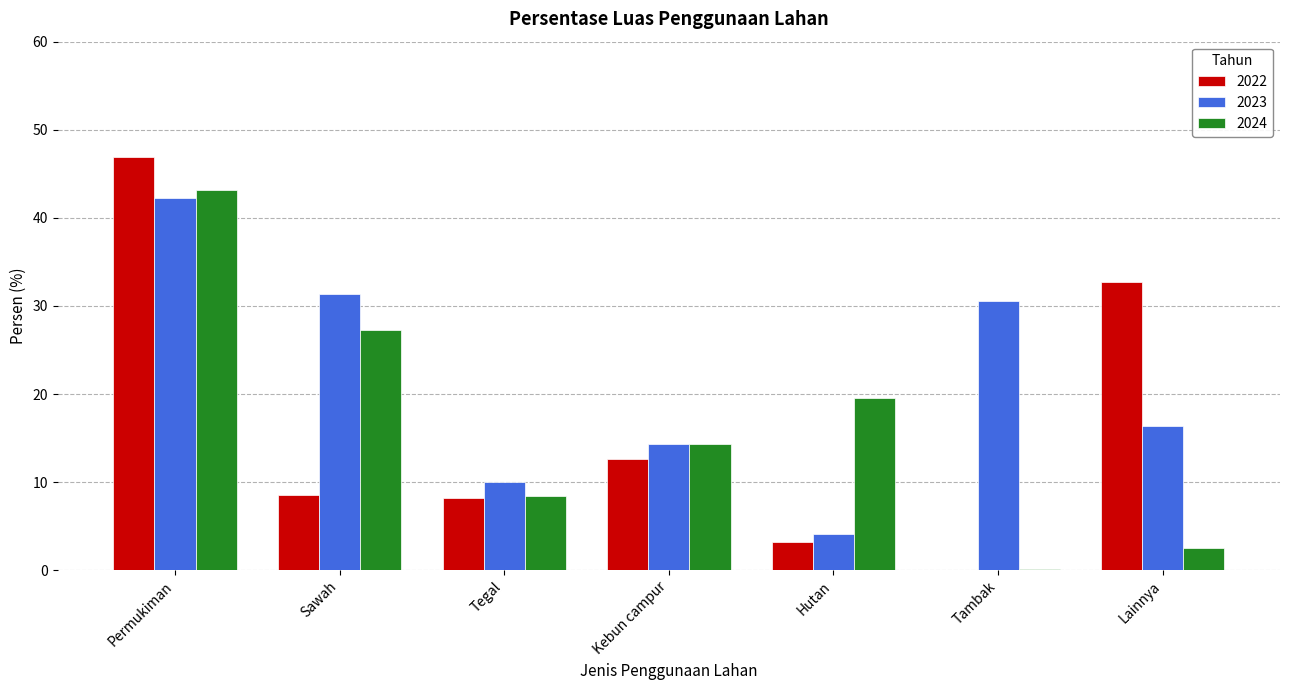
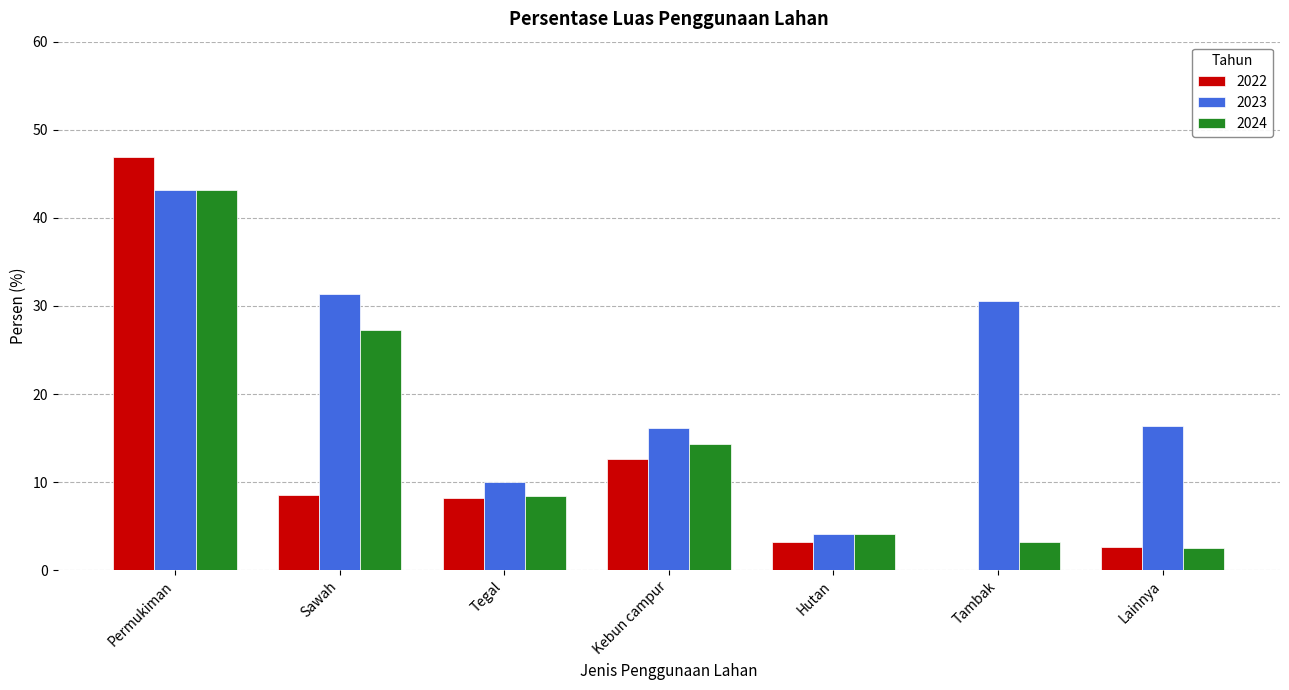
  {
    "2022": {
      "Permukiman": 47,
      "Sawah": 9,
      "Tegal": 8,
      "Kebun campur": 13,
      "Hutan": 3,
      "Tambak": 0,
-     "Lainnya": 33
+     "Lainnya": 3
    },
    "2023": {
-     "Permukiman": 42,
+     "Permukiman": 43,
      "Sawah": 31,
      "Tegal": 10,
-     "Kebun campur": 14,
+     "Kebun campur": 16,
      "Hutan": 4,
      "Tambak": 31,
      "Lainnya": 16
    },
    "2024": {
      "Permukiman": 43,
      "Sawah": 27,
      "Tegal": 8,
      "Kebun campur": 14,
-     "Hutan": 20,
-     "Tambak": 0,
+     "Hutan": 4,
+     "Tambak": 3,
      "Lainnya": 3
    }
  }
